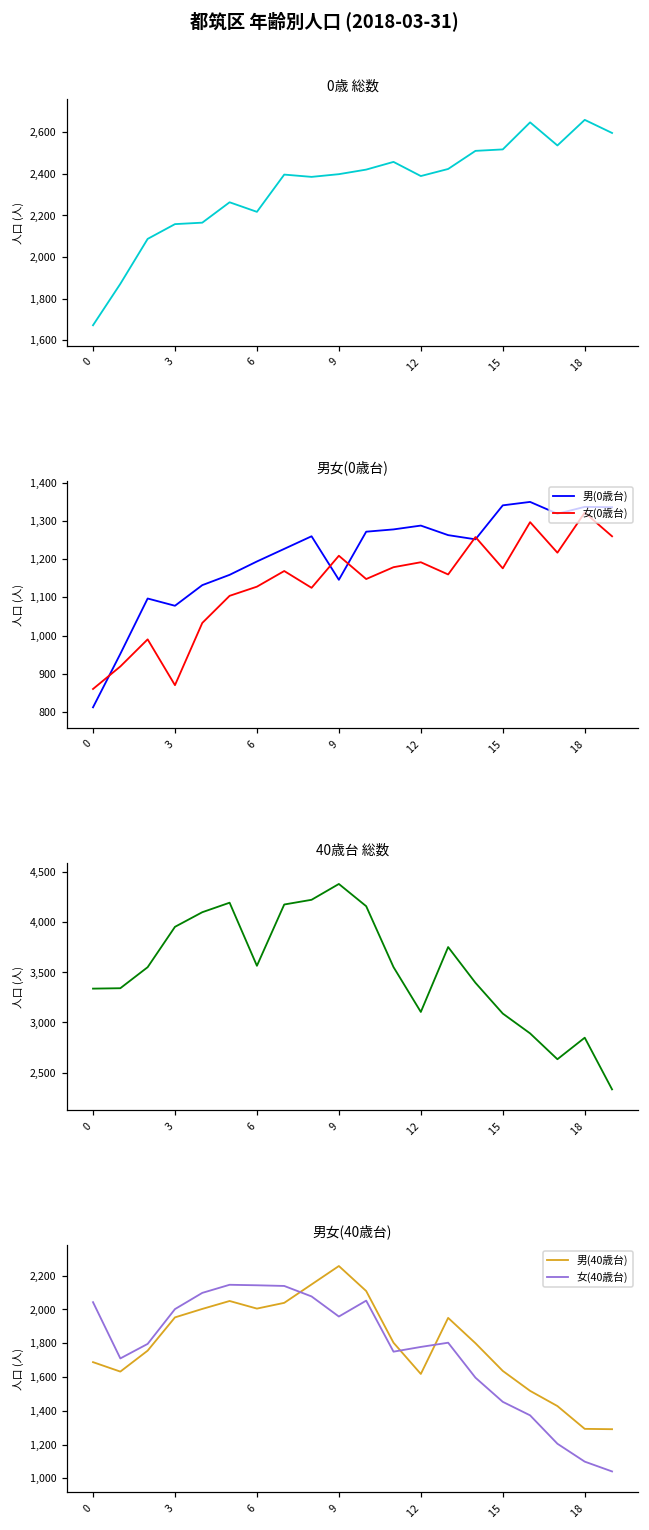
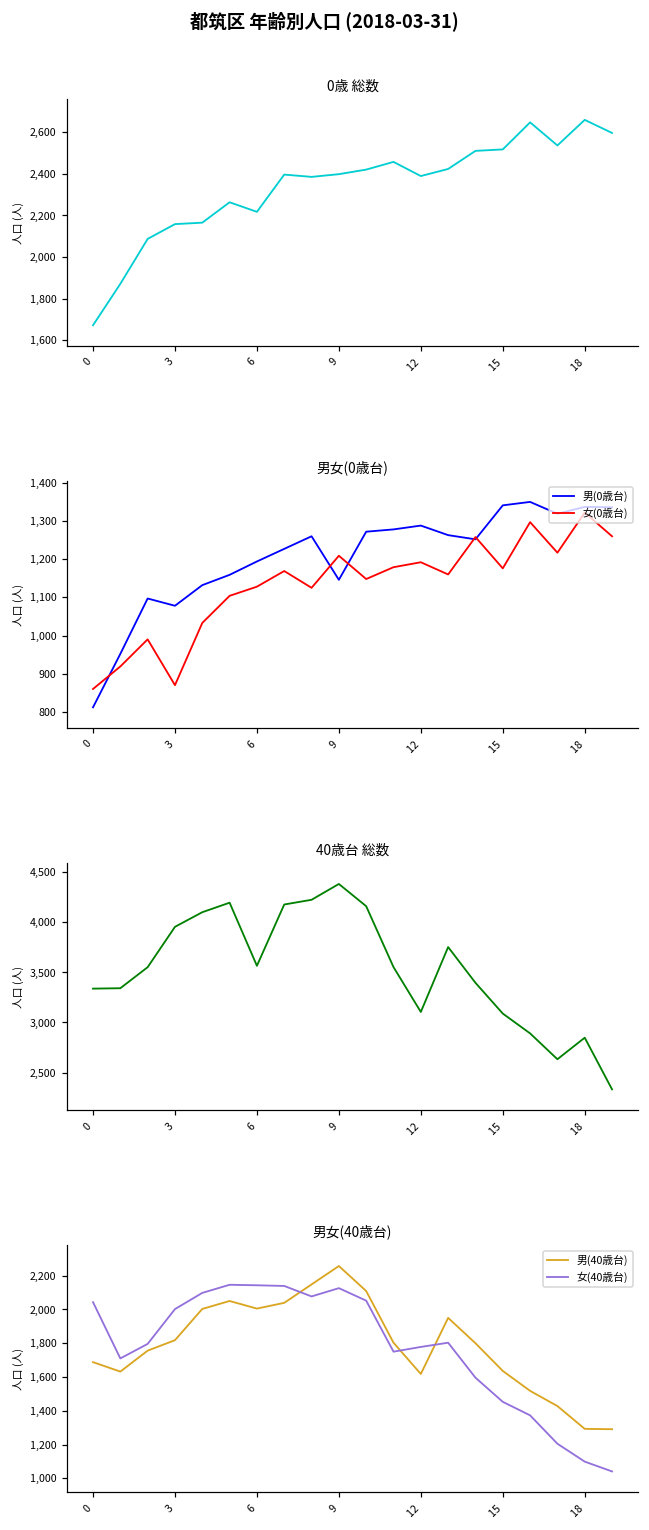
  {
    "0歳 総数": {
      "0": "1,670",
      "3": "2,160",
      "6": "2,220",
      "9": "2,400",
      "12": "2,390",
      "15": "2,520",
      "18": "2,660"
    },
    "男女(0歳台)": {
      "男(0歳台)": {
        "0": "810",
        "3": "1,080",
        "6": "1,190",
        "9": "1,150",
        "12": "1,290",
        "15": "1,340"
      },
      "女(0歳台)": {
        "0": "860",
        "3": "870",
        "6": "1,130",
        "9": "1,210",
        "12": "1,190",
        "15": "1,180"
      }
    },
    "40歳台 総数": {
      "0": "3,300",
      "3": "4,000",
      "6": "3,600",
      "9": "4,400",
      "12": "3,100",
      "15": "3,100",
      "18": "2,800"
    },
    "男女(40歳台)": {
      "男(40歳台)": {
        "0": "1,690",
-       "3": "1,950",
+       "3": "1,820",
        "6": "2,010",
        "9": "2,260",
        "12": "1,620",
        "15": "1,640",
        "18": "1,290"
      },
      "女(40歳台)": {
        "0": "2,040",
        "3": "2,000",
        "6": "2,140",
-       "9": "1,960",
+       "9": "2,130",
        "12": "1,780",
        "15": "1,450",
        "18": "1,100"
      }
    }
  }
